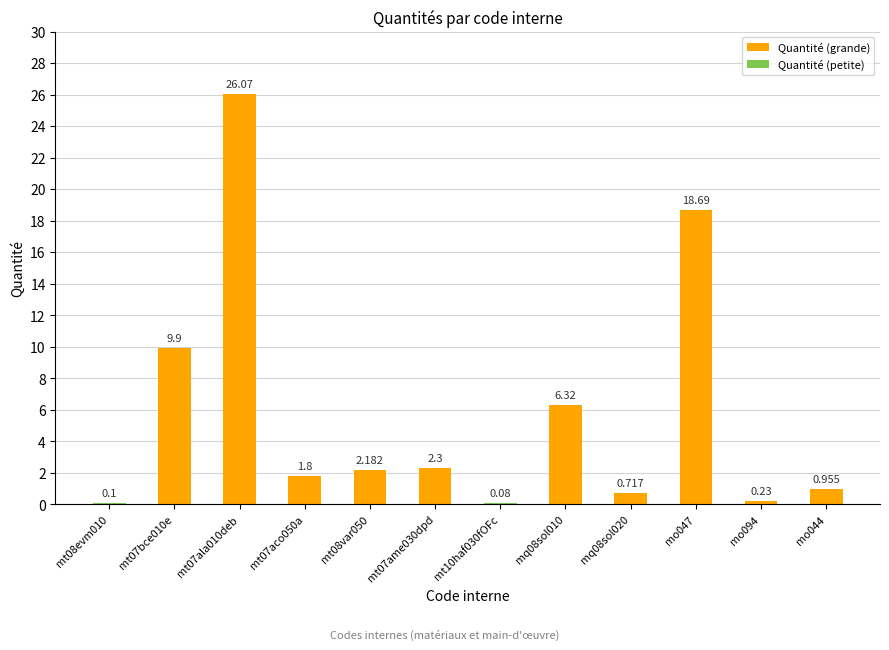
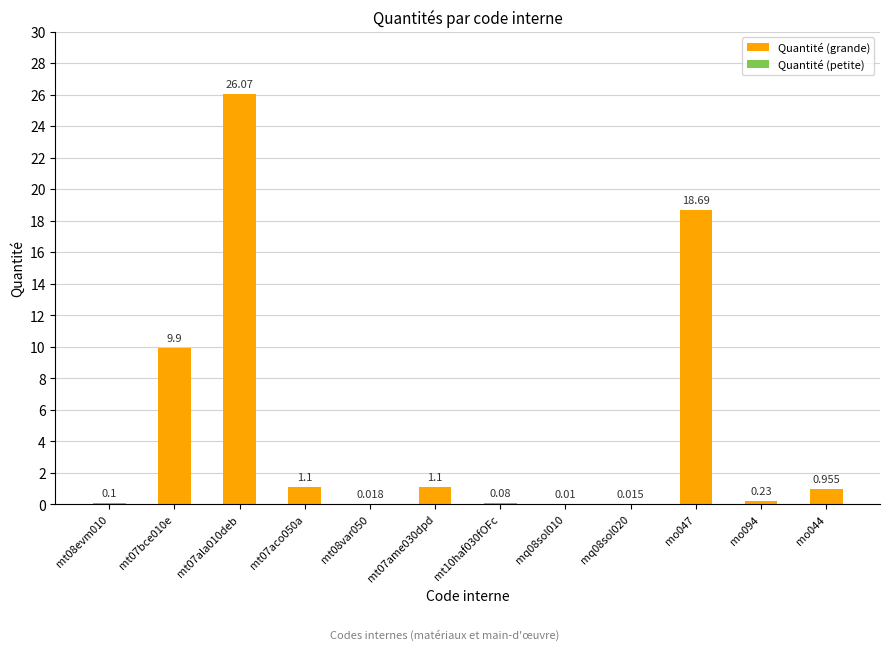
  {
    "mt08evm010": 0.1,
    "mt07bce010e": 9.9,
    "mt07ala010deb": 26.07,
-   "mt07aco050a": 1.8,
-   "mt08var050": 2.182,
-   "mt07ame030dpd": 2.3,
+   "mt07aco050a": 1.1,
+   "mt08var050": 0.018,
+   "mt07ame030dpd": 1.1,
    "mt10haf030fOFc": 0.08,
-   "mq08sol010": 6.32,
-   "mq08sol020": 0.717,
+   "mq08sol010": 0.01,
+   "mq08sol020": 0.015,
    "mo047": 18.69,
    "mo094": 0.23,
    "mo044": 0.955
  }
